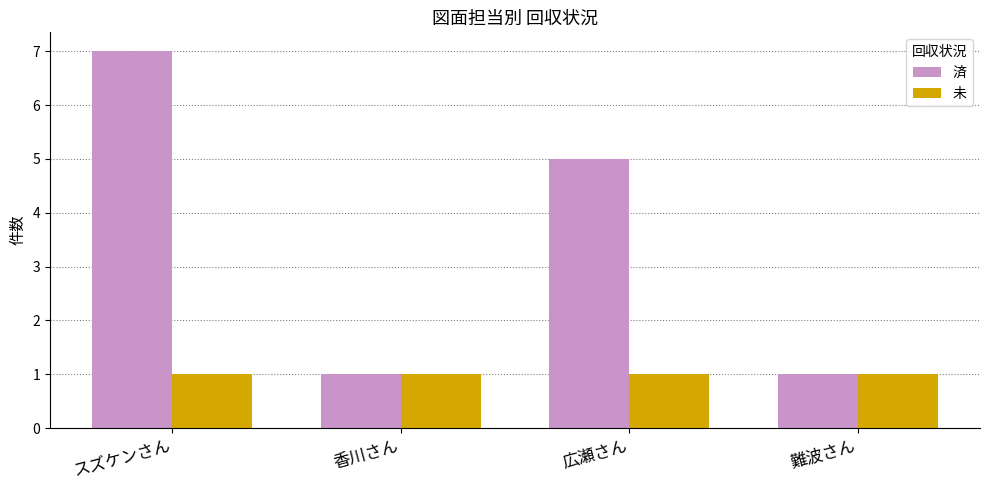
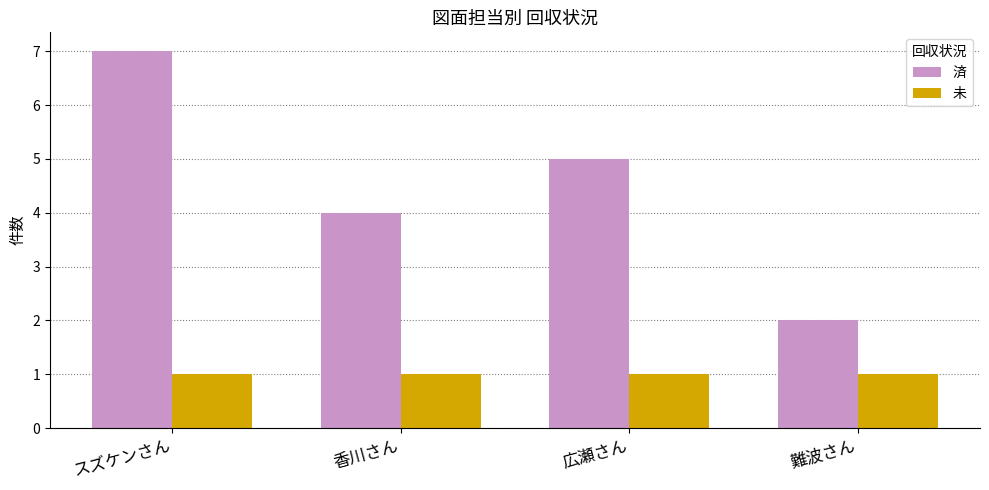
  {
    "済": {
      "スズケンさん": 7,
-     "香川さん": 1,
+     "香川さん": 4,
      "広瀬さん": 5,
-     "難波さん": 1
+     "難波さん": 2
    },
    "未": {
      "スズケンさん": 1,
      "香川さん": 1,
      "広瀬さん": 1,
      "難波さん": 1
    }
  }
